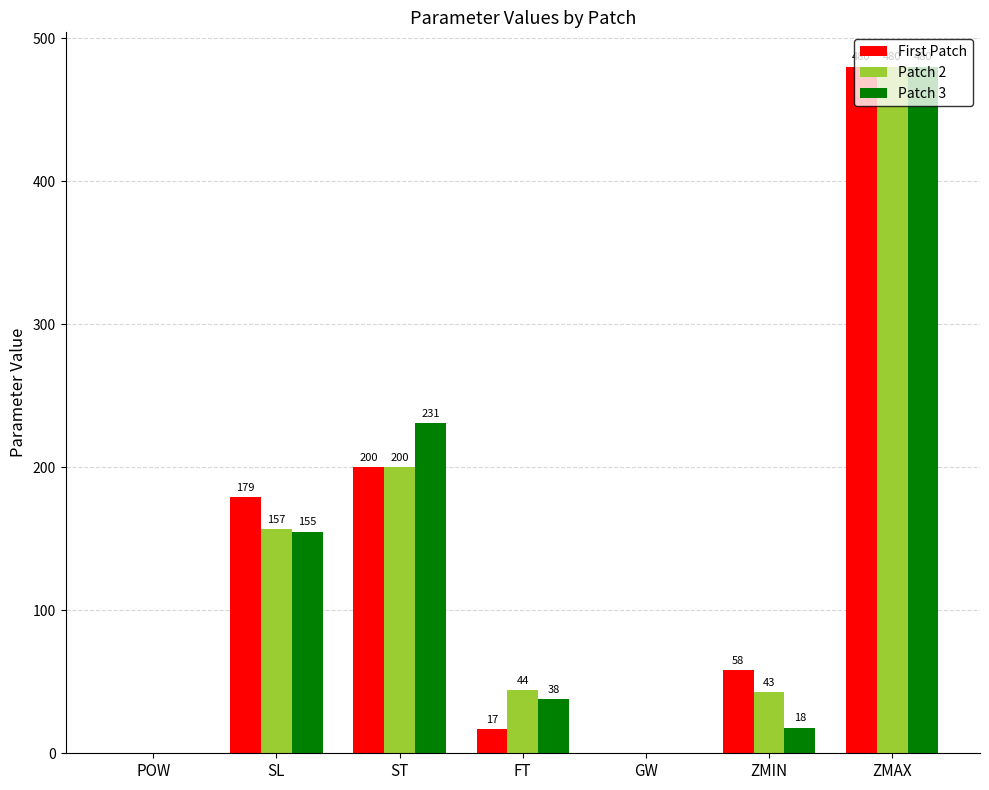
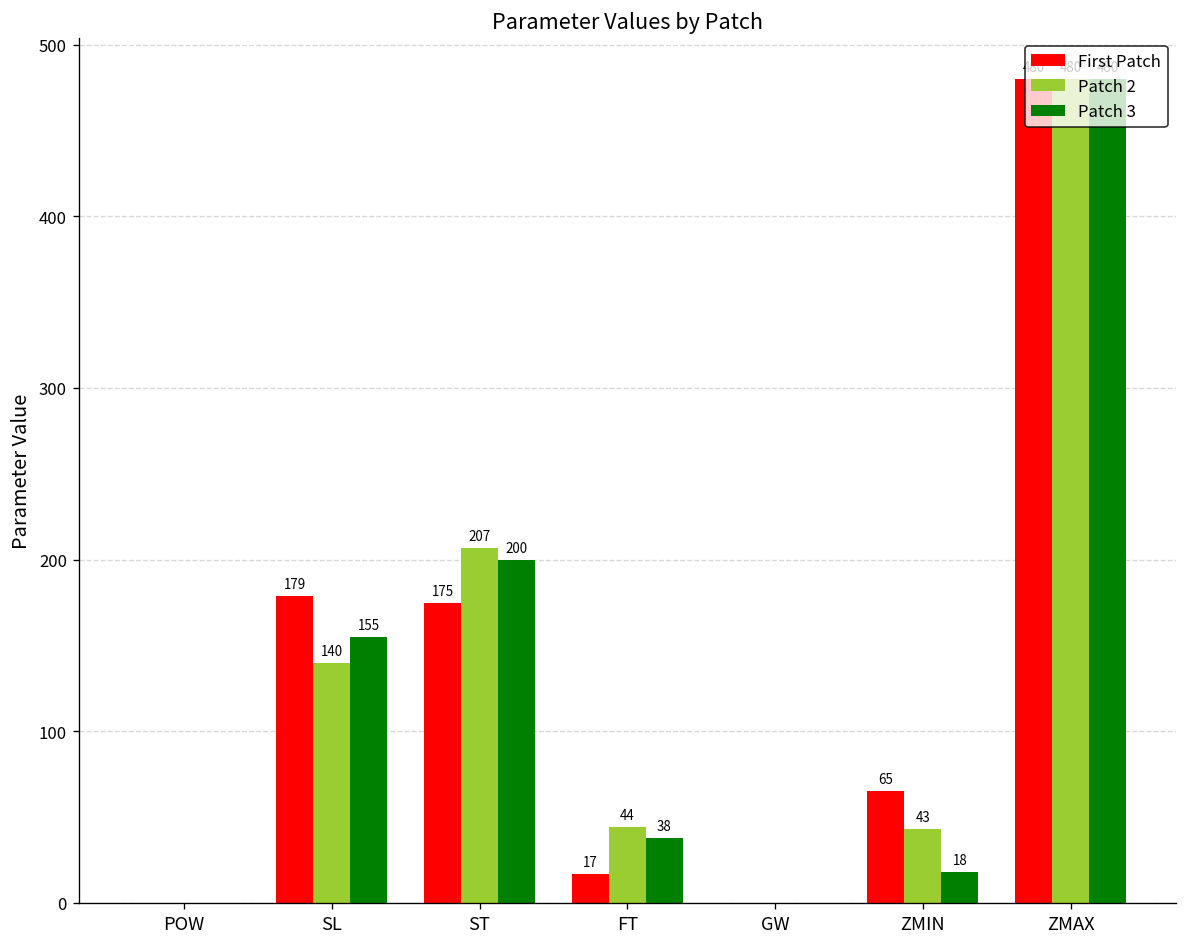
  {
    "First Patch": {
      "SL": 179,
-     "ST": 200,
+     "ST": 175,
      "FT": 17,
-     "ZMIN": 58
+     "ZMIN": 65
    },
    "Patch 2": {
-     "SL": 157,
-     "ST": 200,
+     "SL": 140,
+     "ST": 207,
      "FT": 44,
      "ZMIN": 43
    },
    "Patch 3": {
      "SL": 155,
-     "ST": 231,
+     "ST": 200,
      "FT": 38,
      "ZMIN": 18
    }
  }
